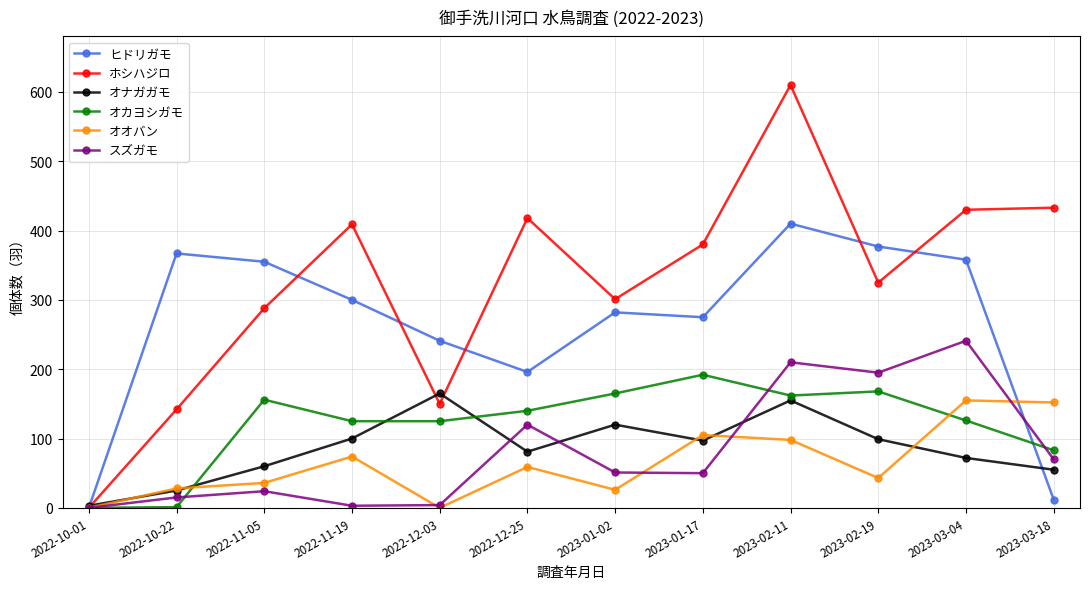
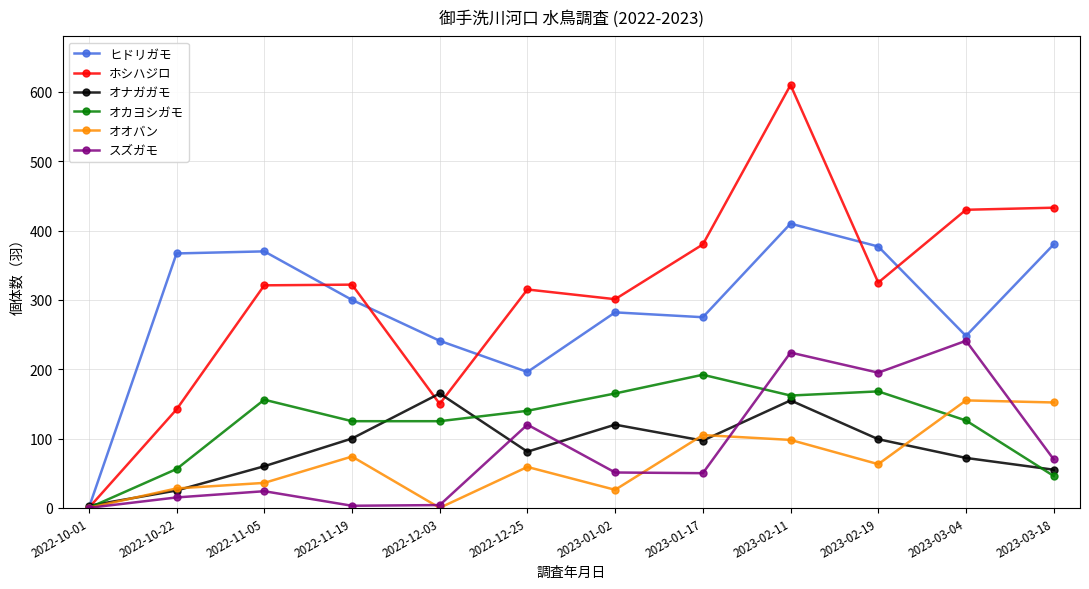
  {
    "ヒドリガモ": {
      "2022-10-22": 370,
-     "2022-11-05": 360,
+     "2022-11-05": 370,
      "2022-11-19": 300,
      "2022-12-03": 240,
      "2022-12-25": 200,
      "2023-01-02": 280,
      "2023-01-17": 280,
      "2023-02-11": 410,
      "2023-02-19": 380,
-     "2023-03-04": 360,
-     "2023-03-18": 10
+     "2023-03-04": 250,
+     "2023-03-18": 380
    },
    "ホシハジロ": {
      "2022-10-22": 140,
-     "2022-11-05": 290,
-     "2022-11-19": 410,
+     "2022-11-05": 320,
+     "2022-11-19": 320,
      "2022-12-03": 150,
-     "2022-12-25": 420,
+     "2022-12-25": 320,
      "2023-01-02": 300,
      "2023-01-17": 380,
      "2023-02-11": 610,
      "2023-02-19": 330,
      "2023-03-04": 430,
      "2023-03-18": 430
    },
    "オナガガモ": {
      "2022-11-05": 60,
      "2022-11-19": 100,
      "2022-12-03": 170,
      "2022-12-25": 80,
      "2023-01-02": 120,
      "2023-01-17": 100,
      "2023-02-11": 160,
      "2023-02-19": 100,
      "2023-03-04": 70,
      "2023-03-18": 60
    },
    "オカヨシガモ": {
-     "2022-10-22": 0,
+     "2022-10-22": 60,
      "2022-11-05": 160,
      "2022-11-19": 130,
      "2022-12-03": 130,
      "2022-12-25": 140,
      "2023-01-02": 170,
      "2023-01-17": 190,
      "2023-02-11": 160,
      "2023-02-19": 170,
      "2023-03-04": 130,
-     "2023-03-18": 80
+     "2023-03-18": 50
    },
    "オオバン": {
      "2022-11-05": 40,
      "2022-11-19": 70,
      "2022-12-03": 0,
      "2022-12-25": 60,
      "2023-01-02": 30,
      "2023-01-17": 110,
      "2023-02-11": 100,
-     "2023-02-19": 40,
+     "2023-02-19": 60,
      "2023-03-04": 160,
      "2023-03-18": 150
    },
    "スズガモ": {
      "2022-10-22": 20,
      "2022-11-05": 20,
      "2022-11-19": 0,
      "2022-12-03": 0,
      "2022-12-25": 120,
      "2023-01-02": 50,
      "2023-01-17": 50,
-     "2023-02-11": 210,
+     "2023-02-11": 220,
      "2023-02-19": 200,
      "2023-03-04": 240,
      "2023-03-18": 70
    }
  }
